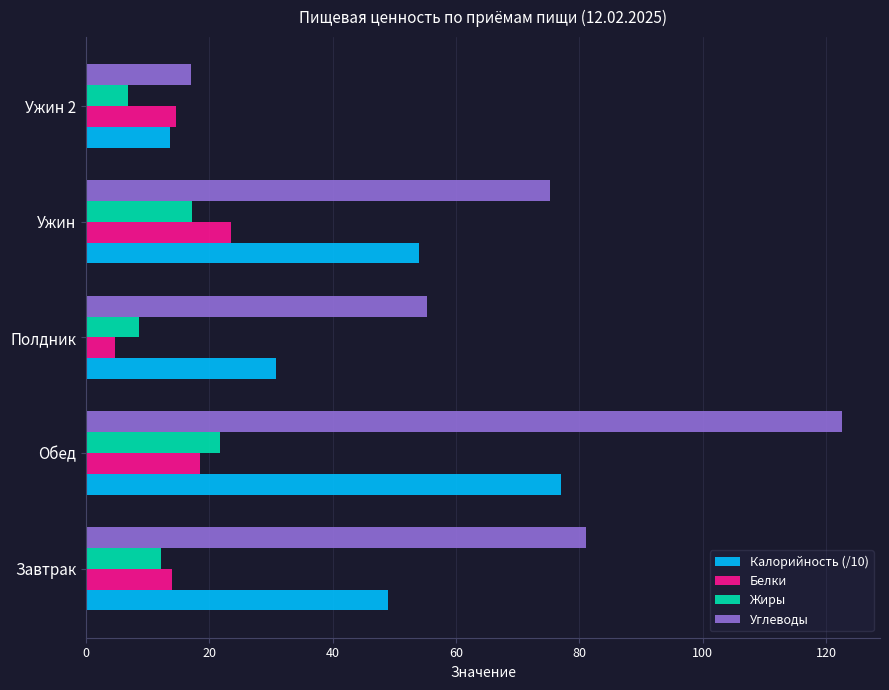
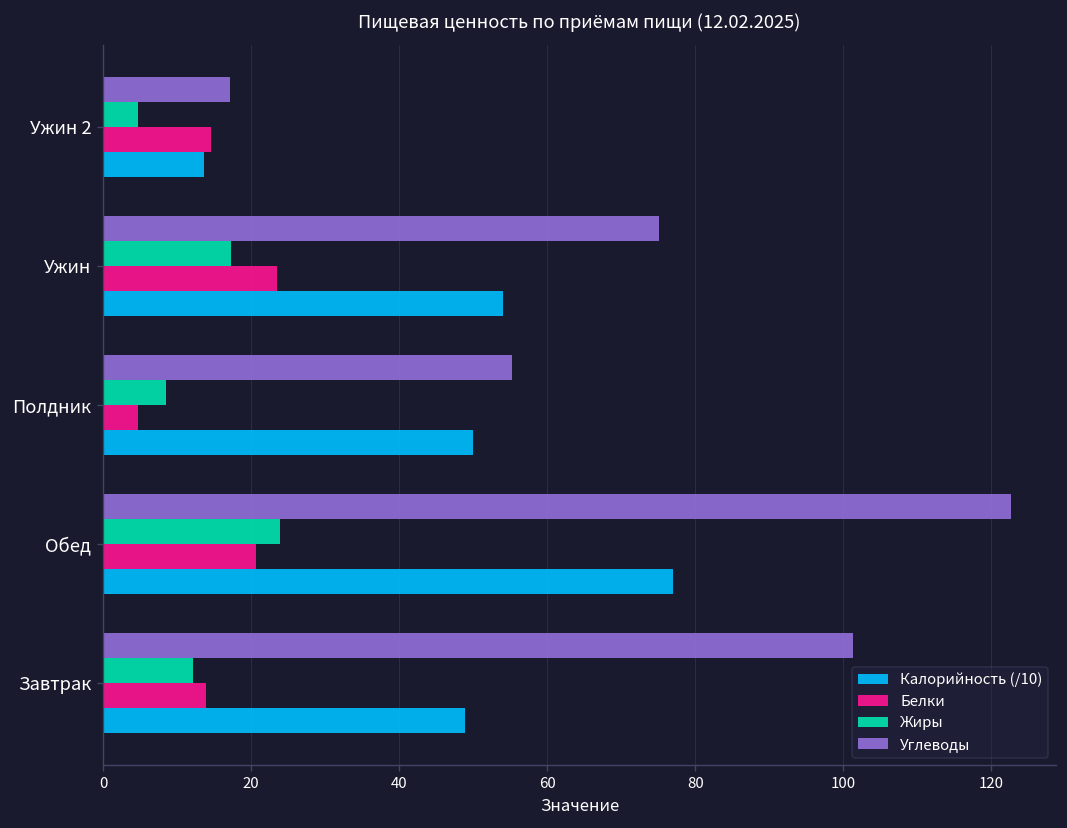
  {
    "Калорийность (/10)": {
      "Ужин 2": 14,
      "Ужин": 54,
-     "Полдник": 31,
+     "Полдник": 50,
      "Обед": 77,
      "Завтрак": 49
    },
    "Белки": {
      "Ужин 2": 15,
      "Ужин": 24,
      "Полдник": 5,
-     "Обед": 18,
+     "Обед": 21,
      "Завтрак": 14
    },
    "Жиры": {
-     "Ужин 2": 7,
+     "Ужин 2": 5,
      "Ужин": 17,
      "Полдник": 9,
-     "Обед": 22,
+     "Обед": 24,
      "Завтрак": 12
    },
    "Углеводы": {
      "Ужин 2": 17,
      "Ужин": 75,
      "Полдник": 55,
      "Обед": 123,
-     "Завтрак": 81
+     "Завтрак": 101
    }
  }
